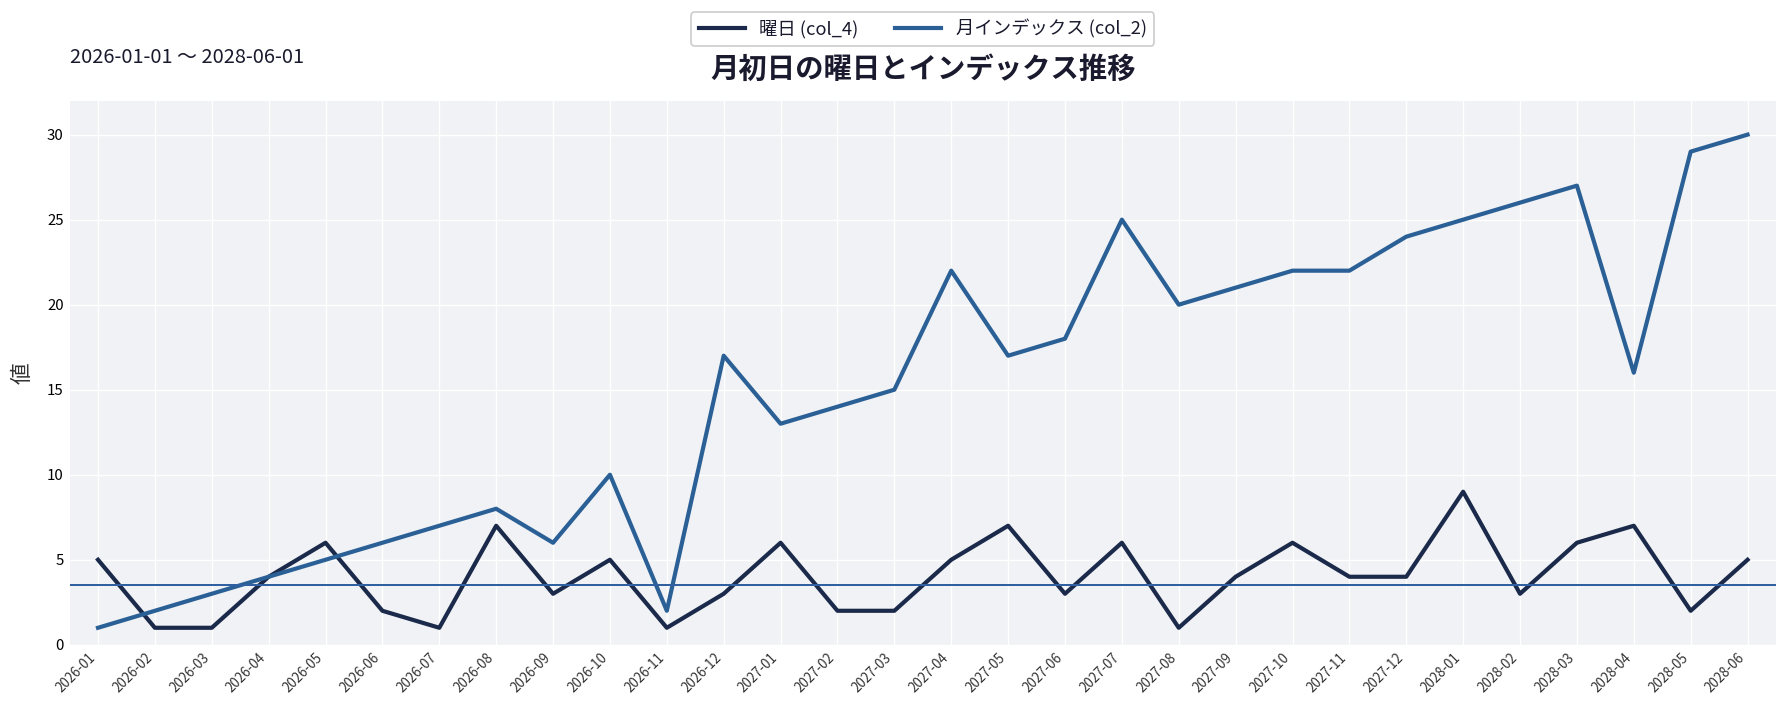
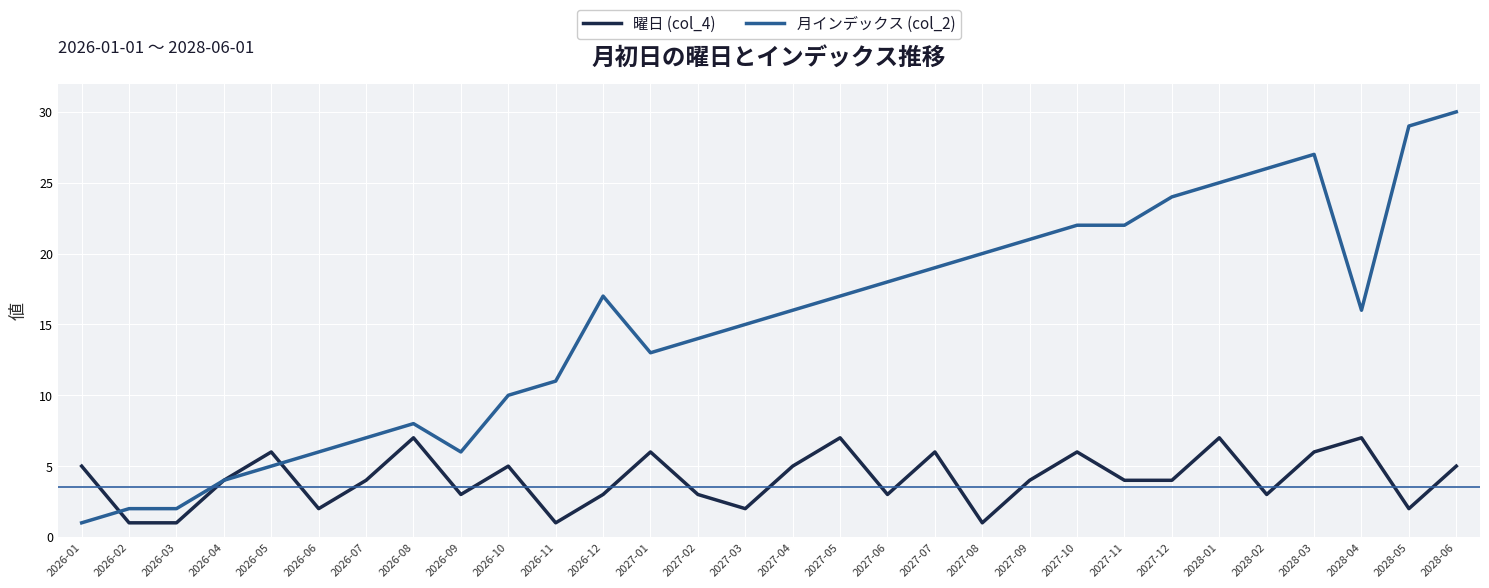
  {
    "曜日 (col_4)": {
      "2026-01": 5,
      "2026-02": 1,
      "2026-03": 1,
      "2026-05": 6,
      "2026-06": 2,
-     "2026-07": 1,
+     "2026-07": 4,
      "2026-08": 7,
      "2026-09": 3,
      "2026-10": 5,
      "2026-11": 1,
      "2026-12": 3,
      "2027-01": 6,
-     "2027-02": 2,
+     "2027-02": 3,
      "2027-03": 2,
      "2027-04": 5,
      "2027-05": 7,
      "2027-06": 3,
      "2027-07": 6,
      "2027-08": 1,
      "2027-09": 4,
      "2027-10": 6,
      "2027-11": 4,
      "2027-12": 4,
-     "2028-01": 9,
+     "2028-01": 7,
      "2028-02": 3,
      "2028-03": 6,
      "2028-04": 7,
      "2028-05": 2,
      "2028-06": 5
    },
    "月インデックス (col_2)": {
      "2026-01": 1,
      "2026-02": 2,
-     "2026-03": 3,
+     "2026-03": 2,
      "2026-05": 5,
      "2026-06": 6,
      "2026-07": 7,
      "2026-08": 8,
      "2026-09": 6,
      "2026-10": 10,
-     "2026-11": 2,
+     "2026-11": 11,
      "2026-12": 17,
      "2027-01": 13,
      "2027-02": 14,
      "2027-03": 15,
-     "2027-04": 22,
+     "2027-04": 16,
      "2027-05": 17,
      "2027-06": 18,
-     "2027-07": 25,
+     "2027-07": 19,
      "2027-08": 20,
      "2027-09": 21,
      "2027-10": 22,
      "2027-11": 22,
      "2027-12": 24,
      "2028-01": 25,
      "2028-02": 26,
      "2028-03": 27,
      "2028-04": 16,
      "2028-05": 29,
      "2028-06": 30
    }
  }
